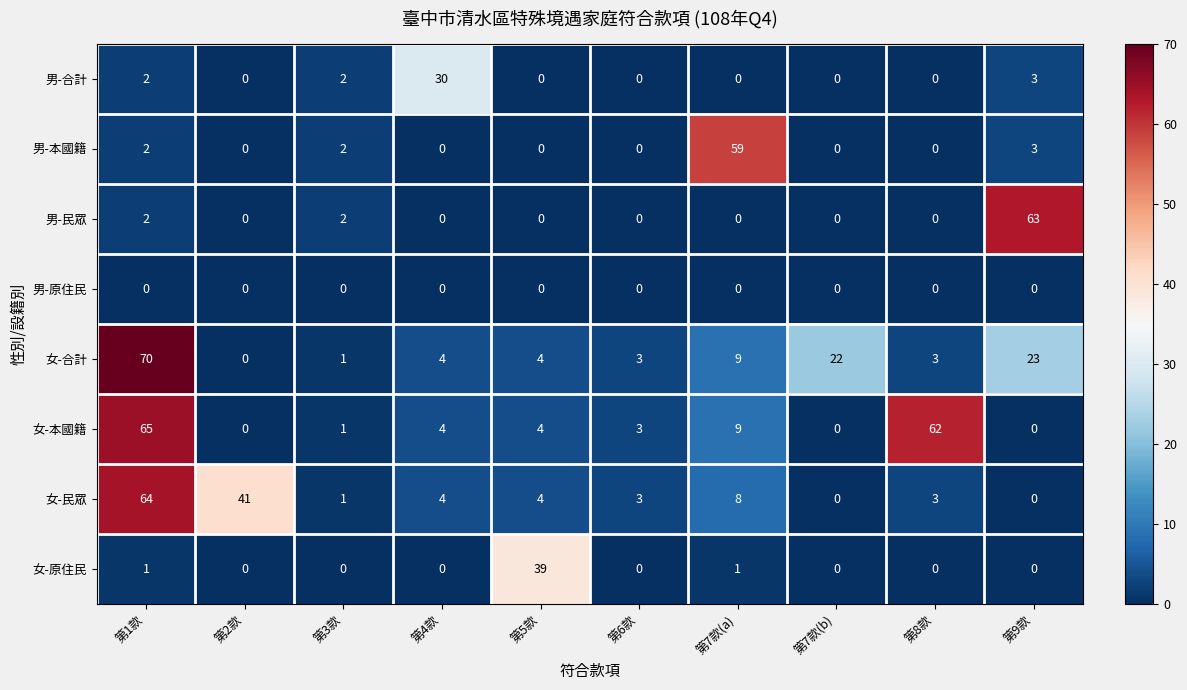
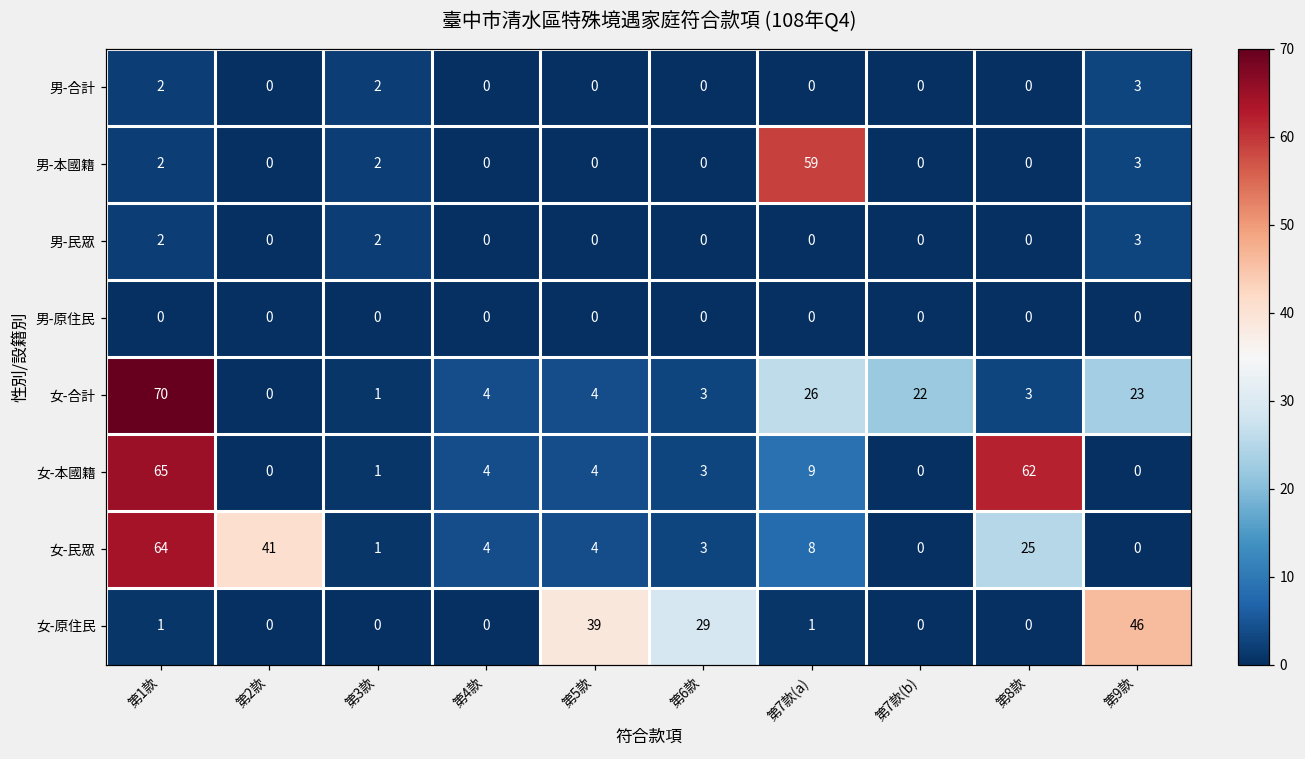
  {
    "男-合計": {
      "第1款": 2,
      "第2款": 0,
      "第3款": 2,
-     "第4款": 30,
+     "第4款": 0,
      "第5款": 0,
      "第6款": 0,
      "第7款(a)": 0,
      "第7款(b)": 0,
      "第8款": 0,
      "第9款": 3
    },
    "男-本國籍": {
      "第1款": 2,
      "第2款": 0,
      "第3款": 2,
      "第4款": 0,
      "第5款": 0,
      "第6款": 0,
      "第7款(a)": 59,
      "第7款(b)": 0,
      "第8款": 0,
      "第9款": 3
    },
    "男-民眾": {
      "第1款": 2,
      "第2款": 0,
      "第3款": 2,
      "第4款": 0,
      "第5款": 0,
      "第6款": 0,
      "第7款(a)": 0,
      "第7款(b)": 0,
      "第8款": 0,
-     "第9款": 63
+     "第9款": 3
    },
    "男-原住民": {
      "第1款": 0,
      "第2款": 0,
      "第3款": 0,
      "第4款": 0,
      "第5款": 0,
      "第6款": 0,
      "第7款(a)": 0,
      "第7款(b)": 0,
      "第8款": 0,
      "第9款": 0
    },
    "女-合計": {
      "第1款": 70,
      "第2款": 0,
      "第3款": 1,
      "第4款": 4,
      "第5款": 4,
      "第6款": 3,
-     "第7款(a)": 9,
+     "第7款(a)": 26,
      "第7款(b)": 22,
      "第8款": 3,
      "第9款": 23
    },
    "女-本國籍": {
      "第1款": 65,
      "第2款": 0,
      "第3款": 1,
      "第4款": 4,
      "第5款": 4,
      "第6款": 3,
      "第7款(a)": 9,
      "第7款(b)": 0,
      "第8款": 62,
      "第9款": 0
    },
    "女-民眾": {
      "第1款": 64,
      "第2款": 41,
      "第3款": 1,
      "第4款": 4,
      "第5款": 4,
      "第6款": 3,
      "第7款(a)": 8,
      "第7款(b)": 0,
-     "第8款": 3,
+     "第8款": 25,
      "第9款": 0
    },
    "女-原住民": {
      "第1款": 1,
      "第2款": 0,
      "第3款": 0,
      "第4款": 0,
      "第5款": 39,
-     "第6款": 0,
+     "第6款": 29,
      "第7款(a)": 1,
      "第7款(b)": 0,
      "第8款": 0,
-     "第9款": 0
+     "第9款": 46
    }
  }
